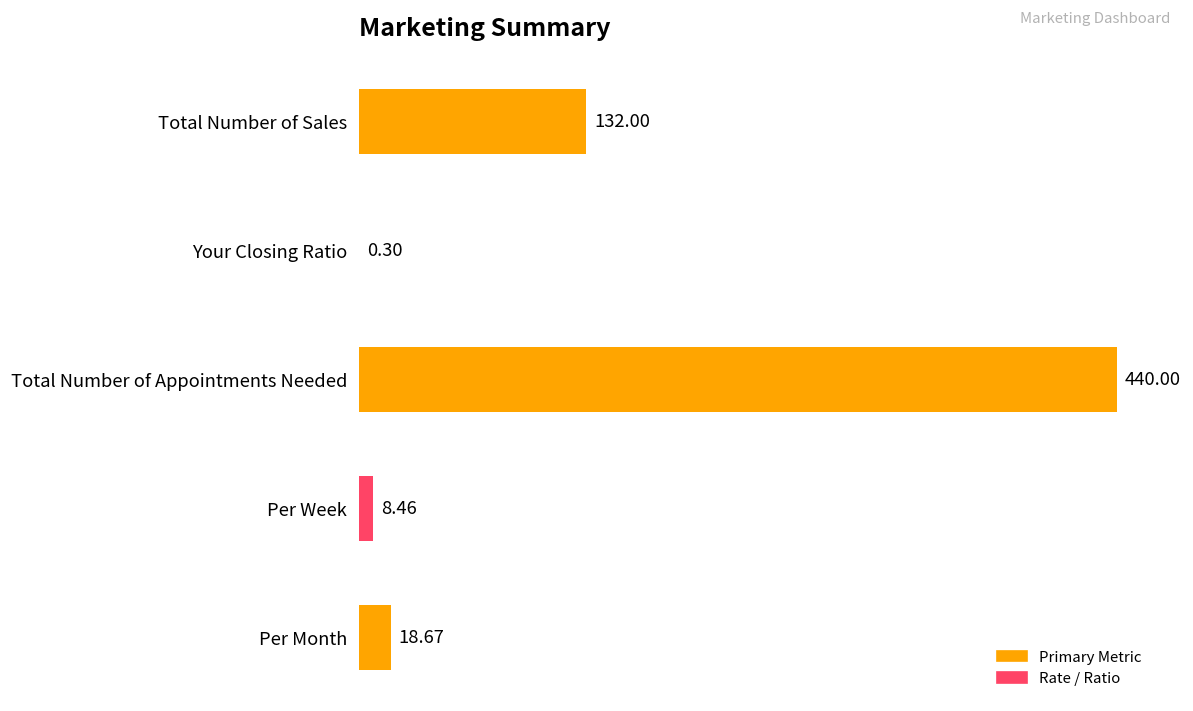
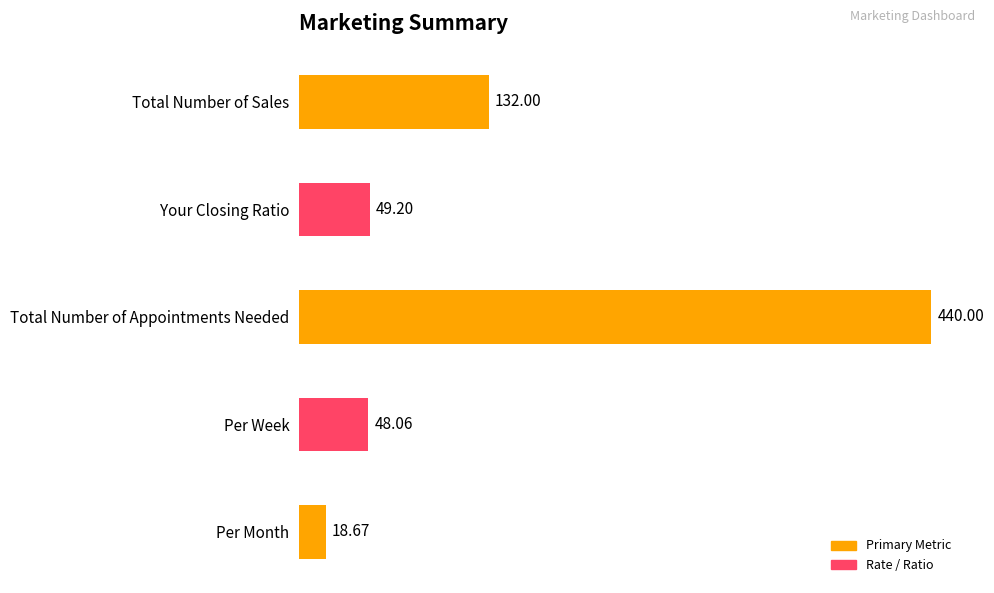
  {
    "Total Number of Sales": 132.00,
-   "Your Closing Ratio": 0.30,
+   "Your Closing Ratio": 49.20,
    "Total Number of Appointments Needed": 440.00,
-   "Per Week": 8.46,
+   "Per Week": 48.06,
    "Per Month": 18.67
  }
